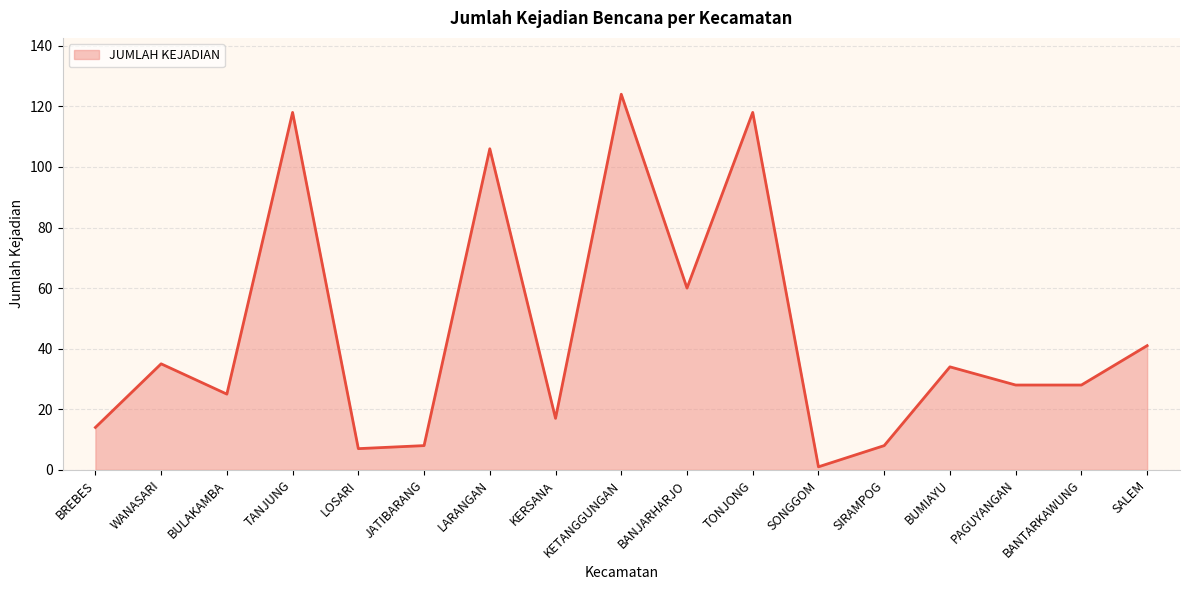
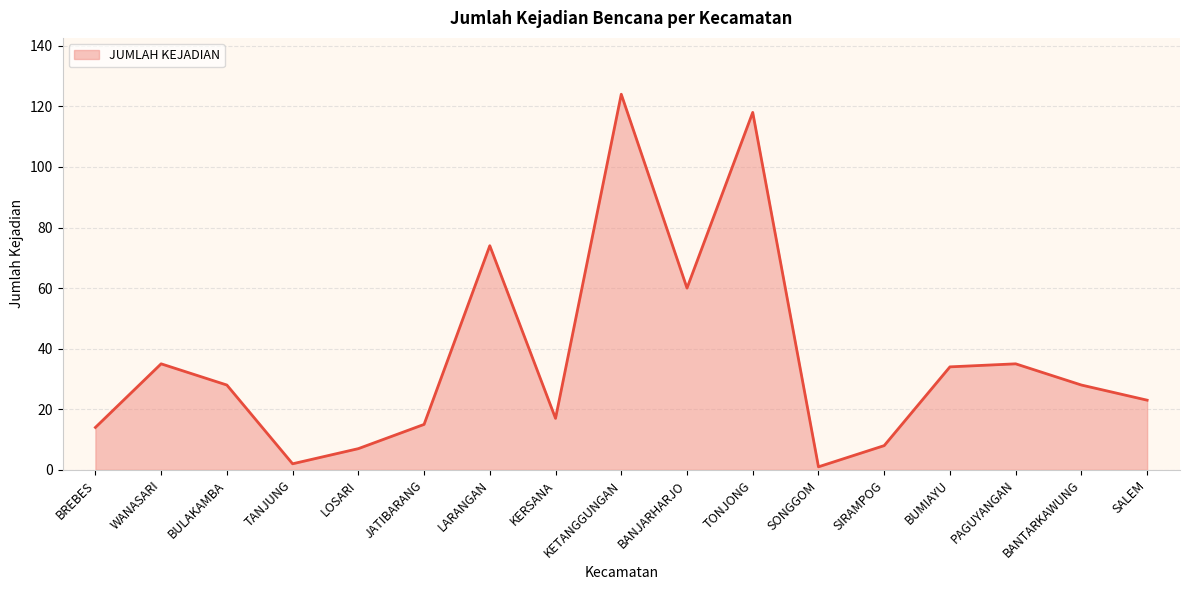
  {
    "BREBES": 14,
    "WANASARI": 35,
-   "BULAKAMBA": 25,
-   "TANJUNG": 118,
+   "BULAKAMBA": 28,
+   "TANJUNG": 2,
    "LOSARI": 7,
-   "JATIBARANG": 8,
-   "LARANGAN": 106,
+   "JATIBARANG": 15,
+   "LARANGAN": 74,
    "KERSANA": 17,
    "KETANGGUNGAN": 124,
    "BANJARHARJO": 60,
    "TONJONG": 118,
    "SONGGOM": 1,
    "SIRAMPOG": 8,
    "BUMIAYU": 34,
-   "PAGUYANGAN": 28,
+   "PAGUYANGAN": 35,
    "BANTARKAWUNG": 28,
-   "SALEM": 41
+   "SALEM": 23
  }
